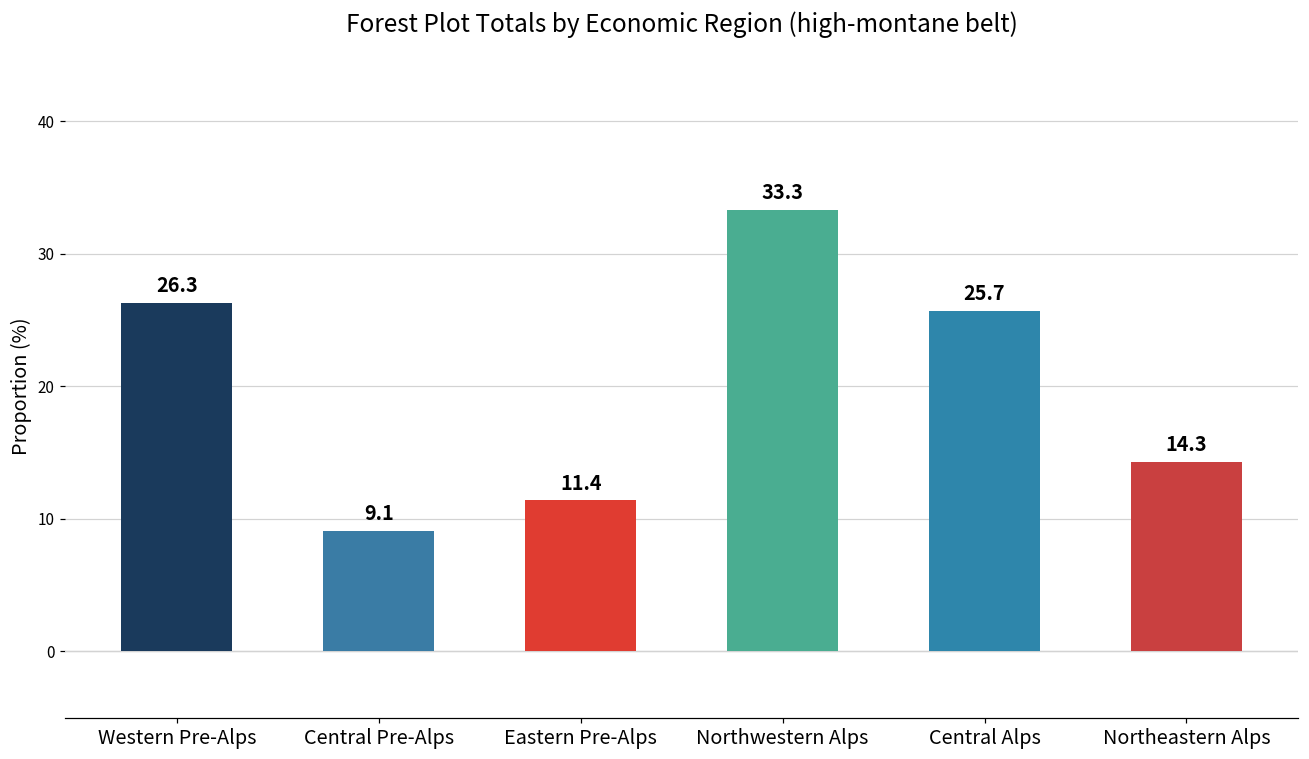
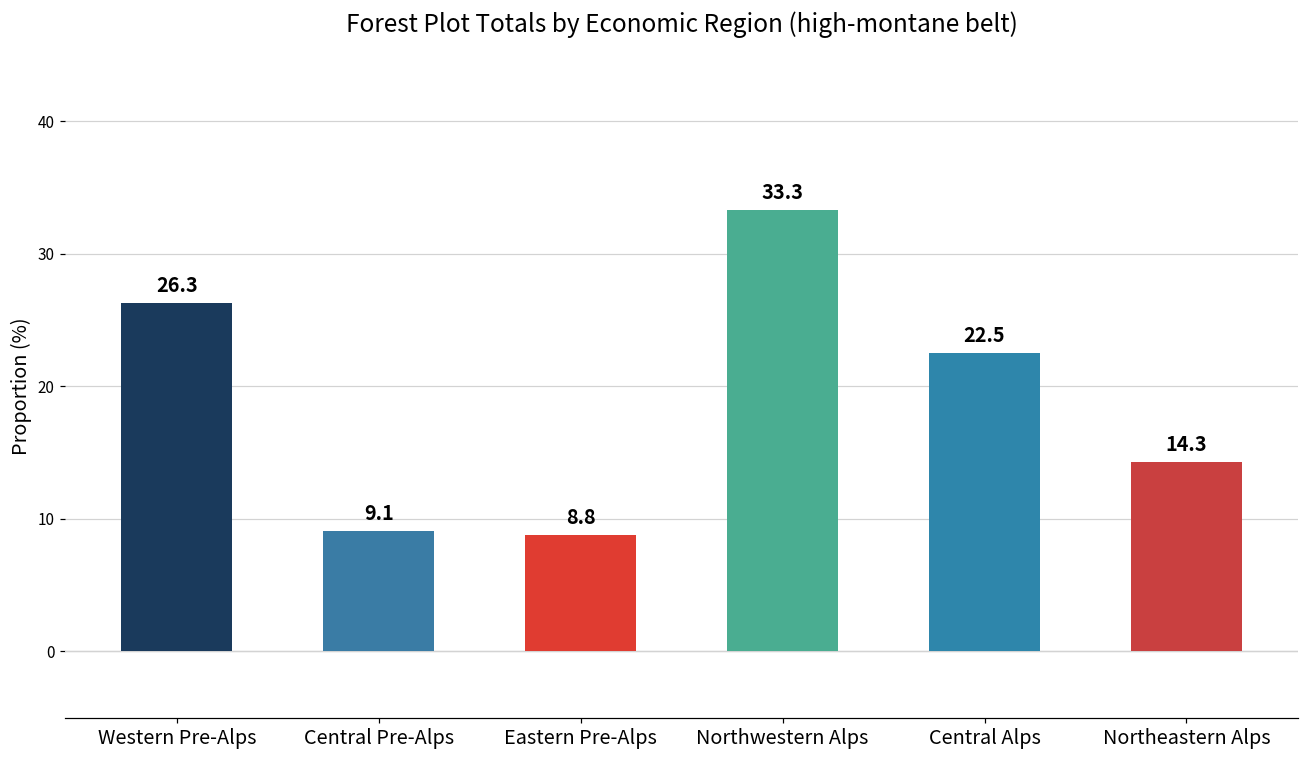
  {
    "Western Pre-Alps": 26.3,
    "Central Pre-Alps": 9.1,
-   "Eastern Pre-Alps": 11.4,
+   "Eastern Pre-Alps": 8.8,
    "Northwestern Alps": 33.3,
-   "Central Alps": 25.7,
+   "Central Alps": 22.5,
    "Northeastern Alps": 14.3
  }
